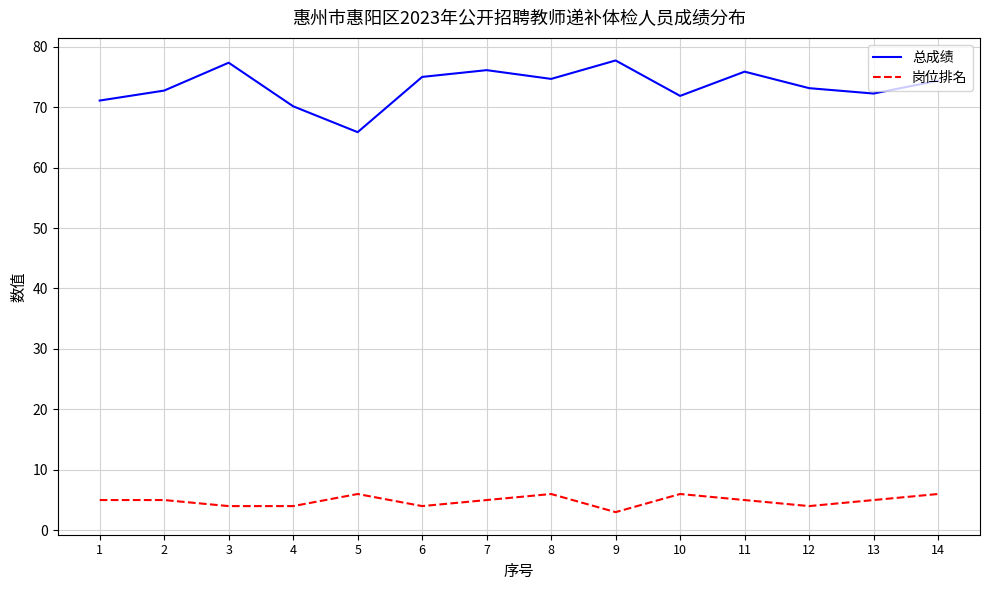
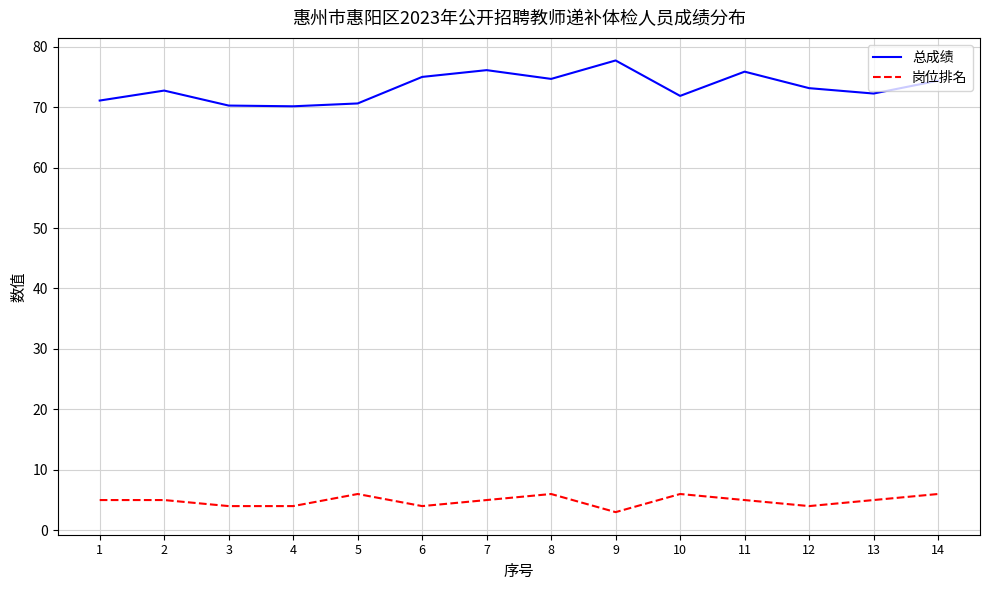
  {
    "总成绩": {
      "1": 71,
      "2": 73,
-     "3": 77,
+     "3": 70,
      "4": 70,
-     "5": 66,
+     "5": 71,
      "6": 75,
      "7": 76,
      "8": 75,
      "9": 78,
      "10": 72,
      "11": 76,
      "12": 73,
      "13": 72
    },
    "岗位排名": {
      "1": 5,
      "2": 5,
      "3": 4,
      "4": 4,
      "5": 6,
      "6": 4,
      "7": 5,
      "8": 6,
      "9": 3,
      "10": 6,
      "11": 5,
      "12": 4,
      "13": 5,
      "14": 6
    }
  }
